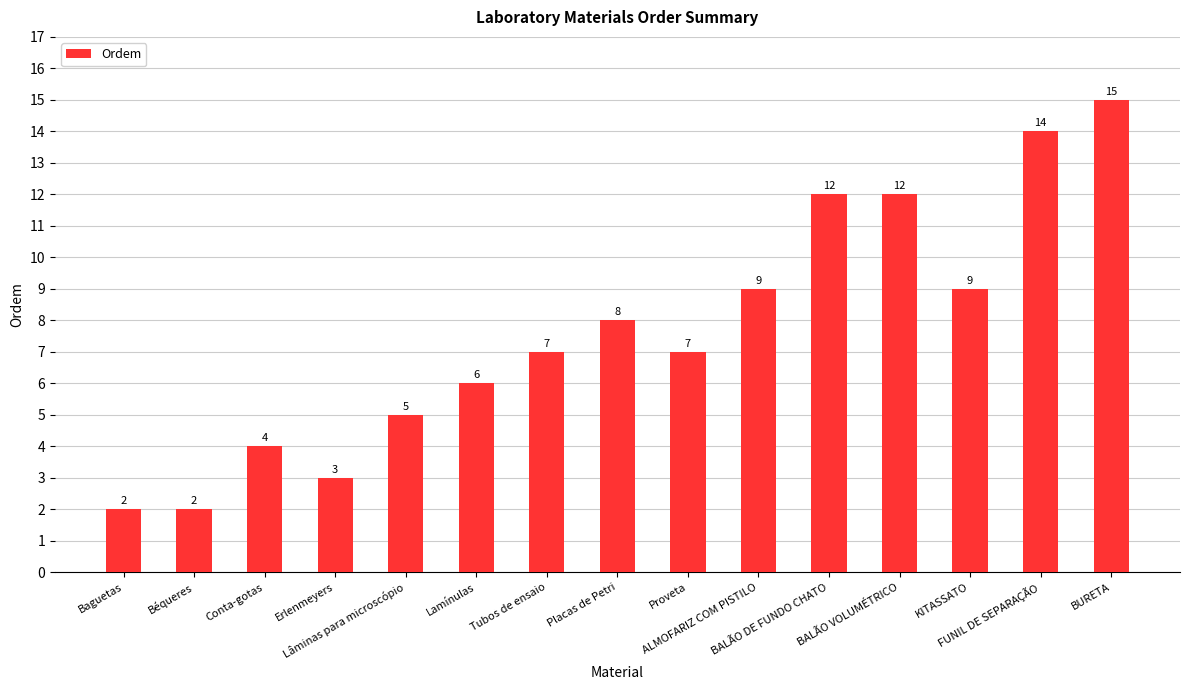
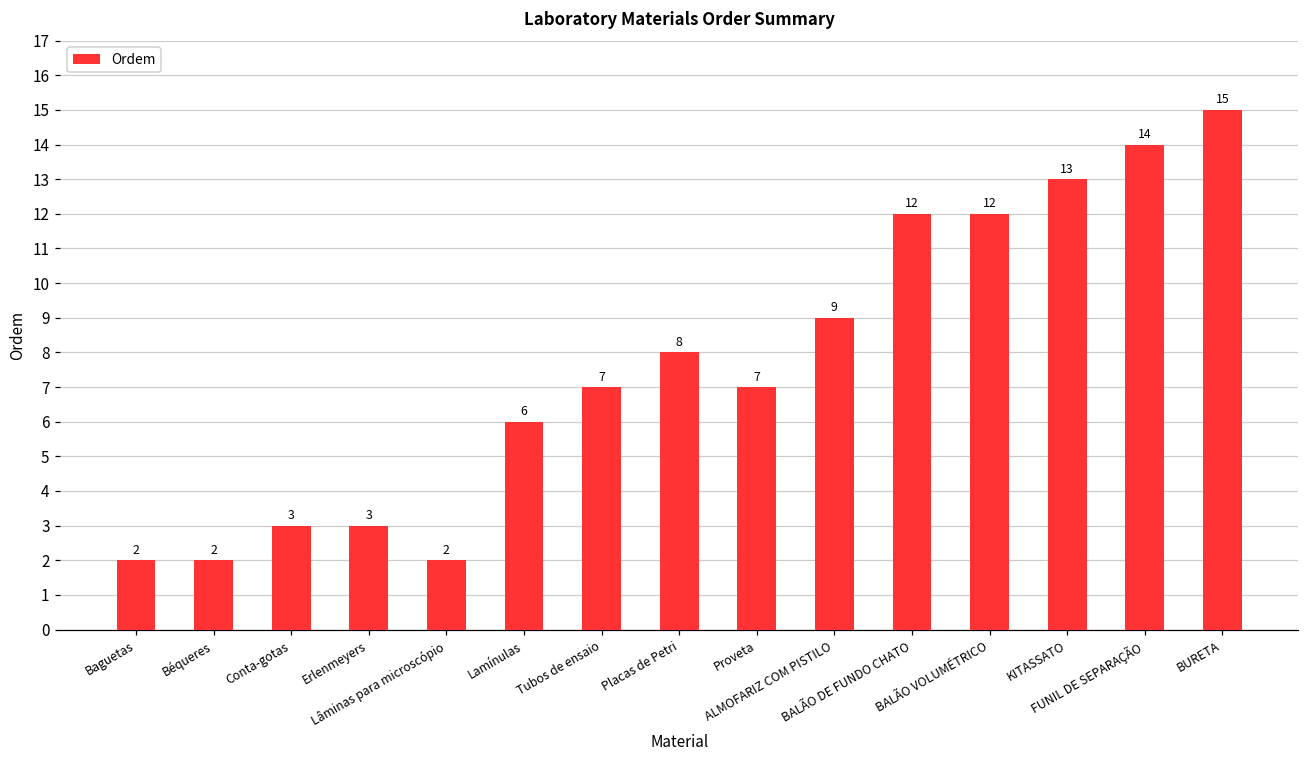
  {
    "Baguetas": 2,
    "Béqueres": 2,
-   "Conta-gotas": 4,
+   "Conta-gotas": 3,
    "Erlenmeyers": 3,
-   "Lâminas para microscópio": 5,
+   "Lâminas para microscópio": 2,
    "Lamínulas": 6,
    "Tubos de ensaio": 7,
    "Placas de Petri": 8,
    "Proveta": 7,
    "ALMOFARIZ COM PISTILO": 9,
    "BALÃO DE FUNDO CHATO": 12,
    "BALÃO VOLUMÉTRICO": 12,
-   "KITASSATO": 9,
+   "KITASSATO": 13,
    "FUNIL DE SEPARAÇÃO": 14,
    "BURETA": 15
  }
